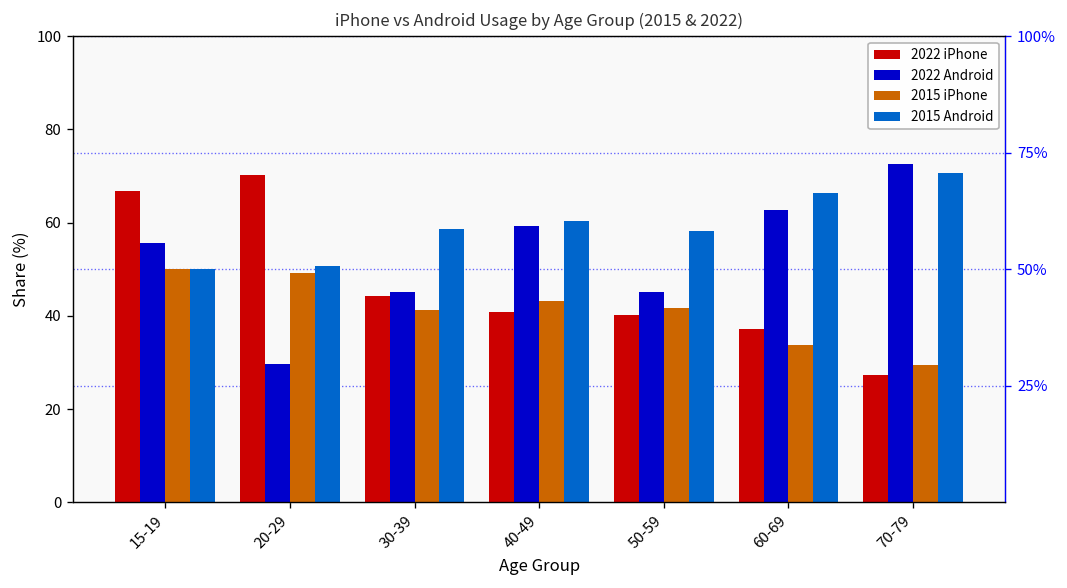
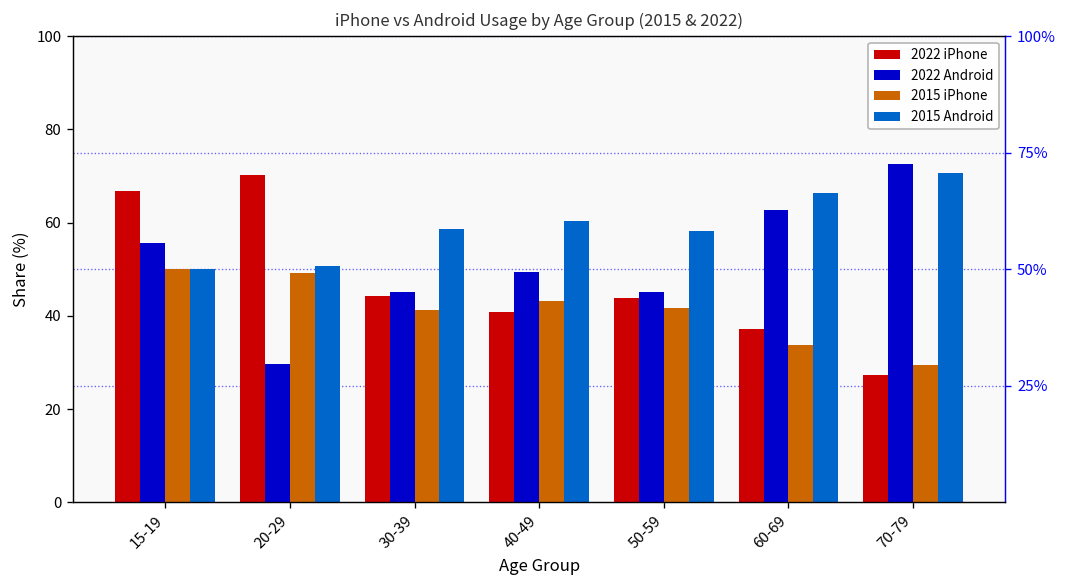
  {
    "2022 iPhone": {
      "15-19": 67,
      "20-29": 70,
      "30-39": 44,
      "40-49": 41,
-     "50-59": 40,
+     "50-59": 44,
      "60-69": 37,
      "70-79": 27
    },
    "2022 Android": {
      "15-19": 56,
      "20-29": 30,
      "30-39": 45,
-     "40-49": 59,
+     "40-49": 49,
      "50-59": 45,
      "60-69": 63,
      "70-79": 73
    },
    "2015 iPhone": {
      "15-19": 50,
      "20-29": 49,
      "30-39": 41,
      "40-49": 43,
      "50-59": 42,
      "60-69": 34,
      "70-79": 29
    },
    "2015 Android": {
      "15-19": 50,
      "20-29": 51,
      "30-39": 59,
      "40-49": 60,
      "50-59": 58,
      "60-69": 66,
      "70-79": 71
    }
  }
